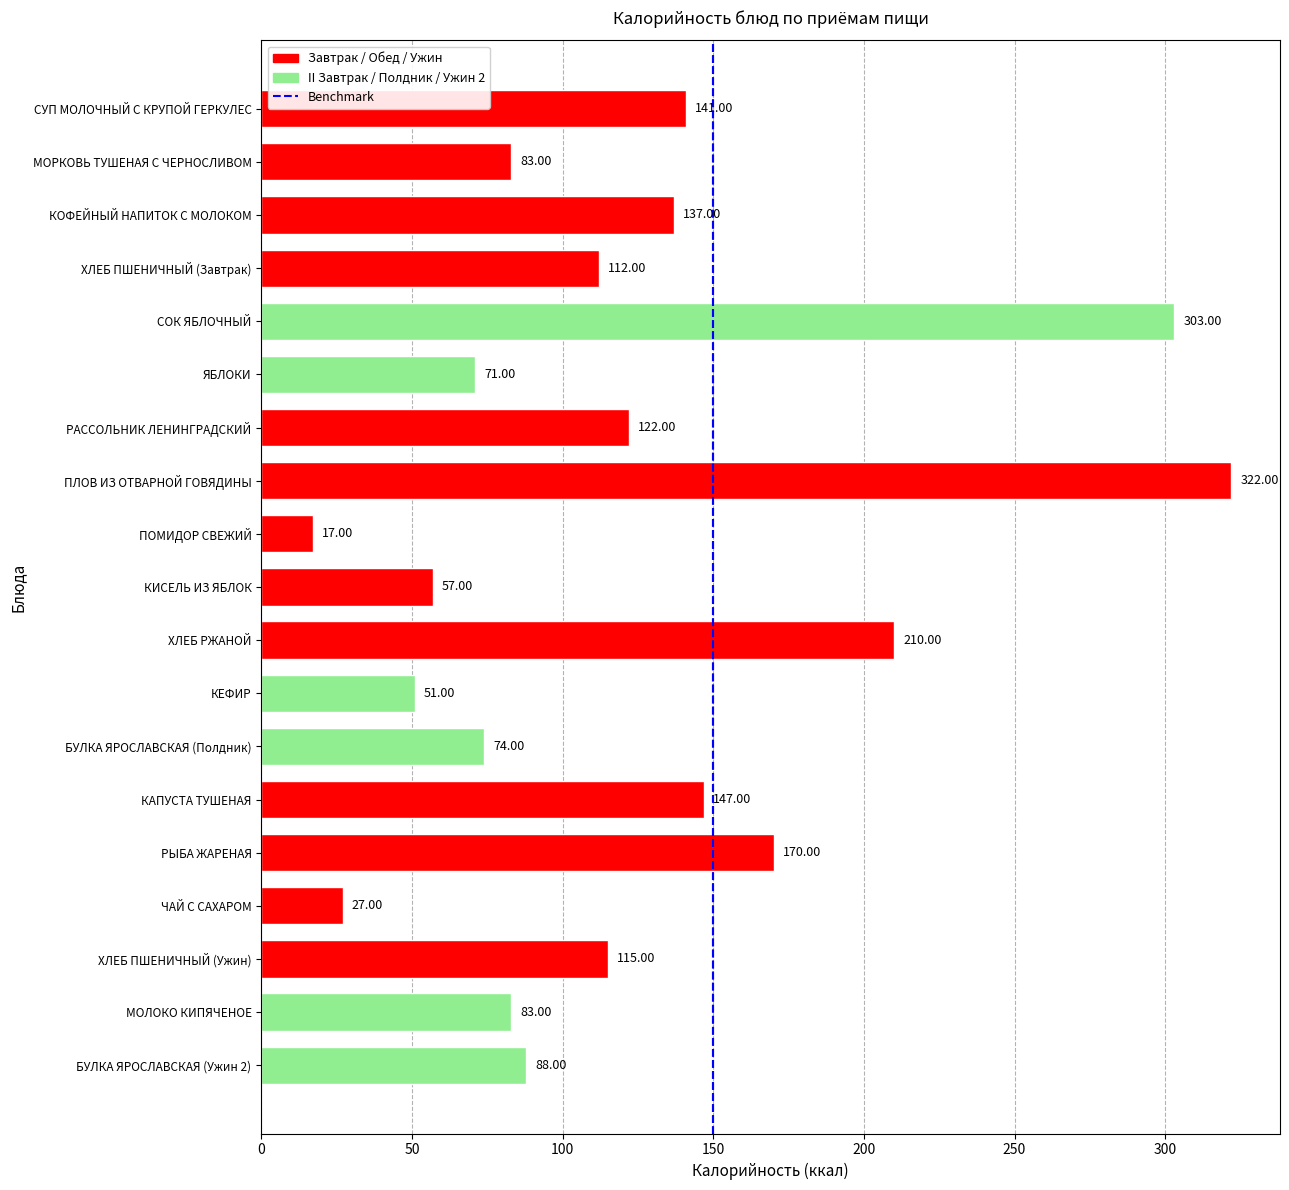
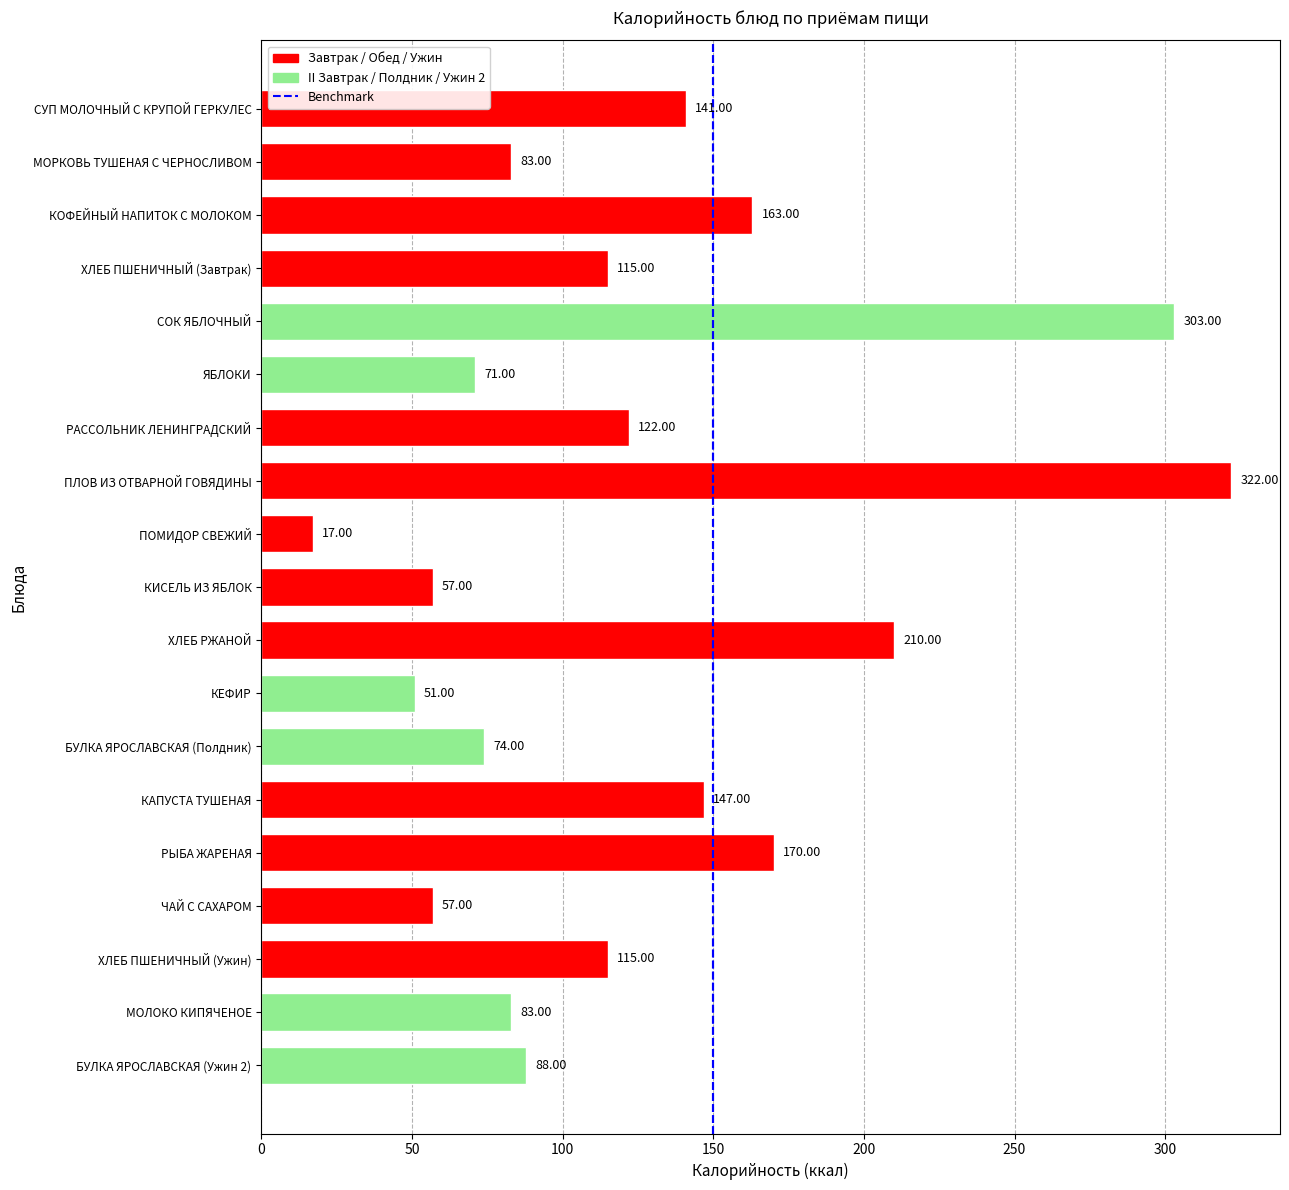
  {
    "СУП МОЛОЧНЫЙ С КРУПОЙ ГЕРКУЛЕС": 141.00,
    "МОРКОВЬ ТУШЕНАЯ С ЧЕРНОСЛИВОМ": 83.00,
-   "КОФЕЙНЫЙ НАПИТОК С МОЛОКОМ": 137.00,
-   "ХЛЕБ ПШЕНИЧНЫЙ (Завтрак)": 112.00,
+   "КОФЕЙНЫЙ НАПИТОК С МОЛОКОМ": 163.00,
+   "ХЛЕБ ПШЕНИЧНЫЙ (Завтрак)": 115.00,
    "СОК ЯБЛОЧНЫЙ": 303.00,
    "ЯБЛОКИ": 71.00,
    "РАССОЛЬНИК ЛЕНИНГРАДСКИЙ": 122.00,
    "ПЛОВ ИЗ ОТВАРНОЙ ГОВЯДИНЫ": 322.00,
    "ПОМИДОР СВЕЖИЙ": 17.00,
    "КИСЕЛЬ ИЗ ЯБЛОК": 57.00,
    "ХЛЕБ РЖАНОЙ": 210.00,
    "КЕФИР": 51.00,
    "БУЛКА ЯРОСЛАВСКАЯ (Полдник)": 74.00,
    "КАПУСТА ТУШЕНАЯ": 147.00,
    "РЫБА ЖАРЕНАЯ": 170.00,
-   "ЧАЙ С САХАРОМ": 27.00,
+   "ЧАЙ С САХАРОМ": 57.00,
    "ХЛЕБ ПШЕНИЧНЫЙ (Ужин)": 115.00,
    "МОЛОКО КИПЯЧЕНОЕ": 83.00,
    "БУЛКА ЯРОСЛАВСКАЯ (Ужин 2)": 88.00
  }
